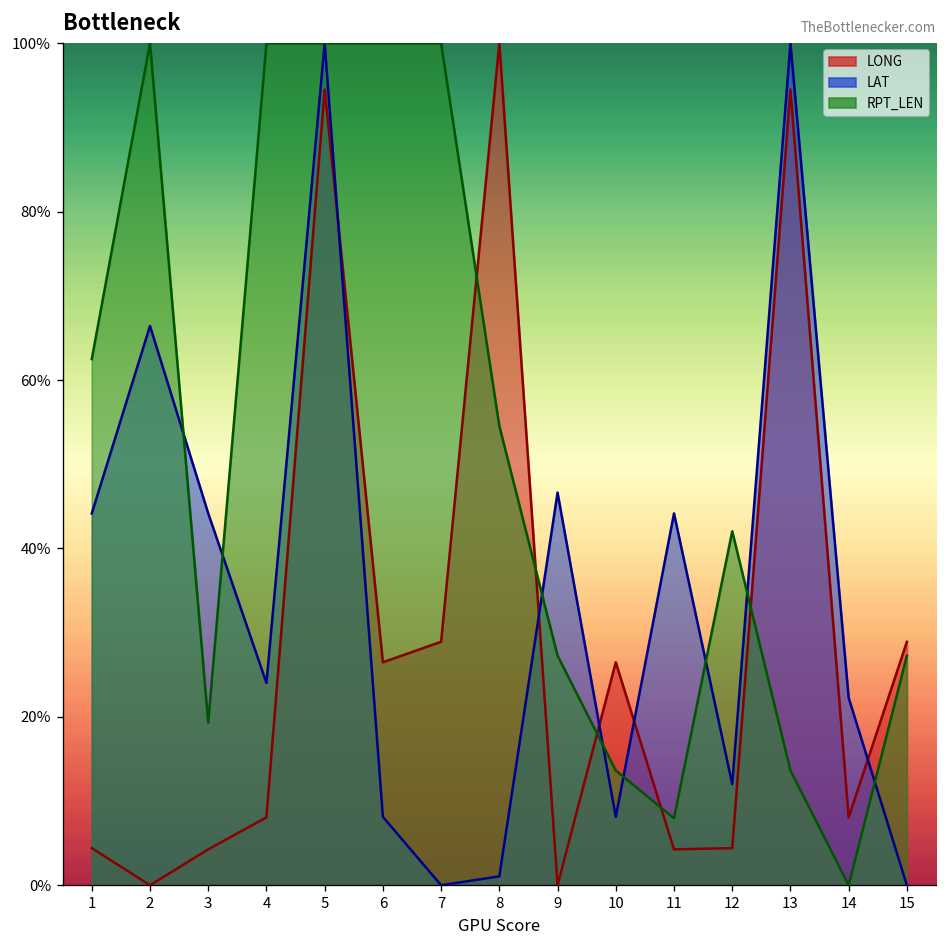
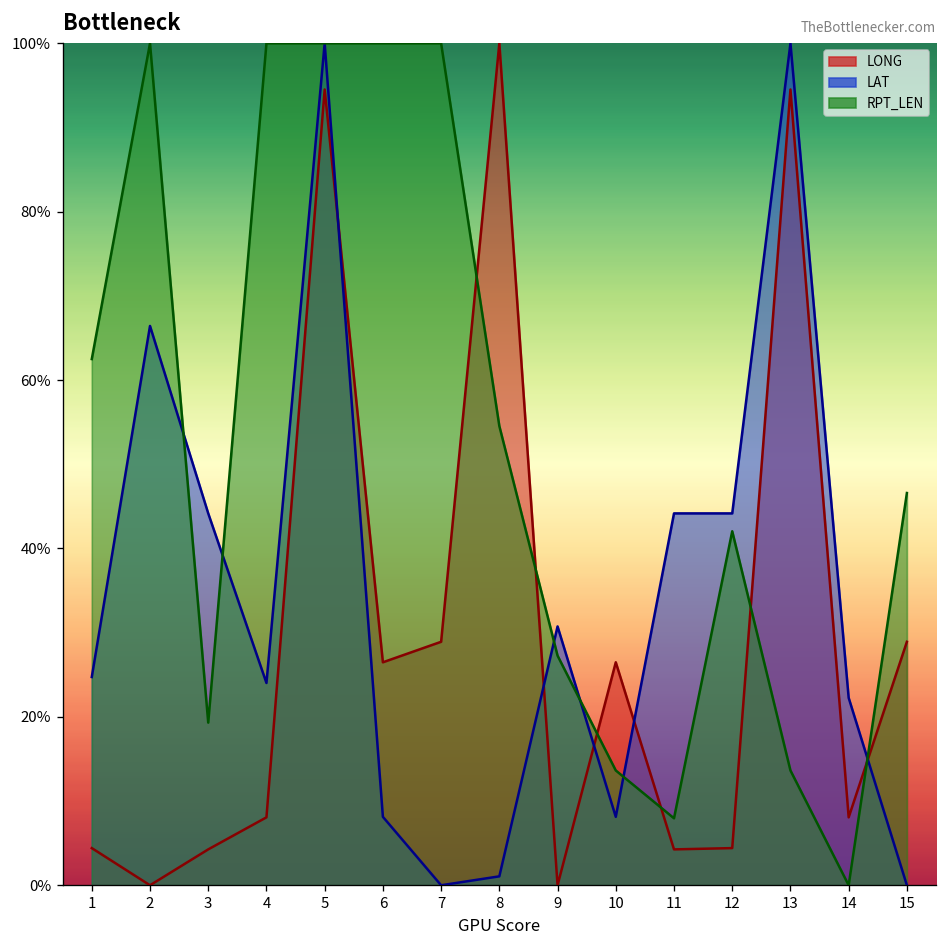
  {
    "LONG": {
      "1": "4%",
      "2": "0%",
      "3": "4%",
      "4": "8%",
      "5": "95%",
      "6": "26%",
      "7": "29%",
      "8": "100%",
      "9": "0%",
      "10": "26%",
      "11": "4%",
      "12": "4%",
      "13": "95%",
      "14": "8%",
      "15": "29%"
    },
    "LAT": {
-     "1": "44%",
+     "1": "25%",
      "2": "66%",
      "3": "44%",
      "4": "24%",
      "6": "8%",
      "7": "0%",
      "8": "1%",
-     "9": "47%",
+     "9": "31%",
      "10": "8%",
      "11": "44%",
-     "12": "12%",
+     "12": "44%",
      "13": "100%",
      "14": "22%",
      "15": "0%"
    },
    "RPT_LEN": {
      "1": "63%",
      "2": "100%",
      "3": "19%",
      "4": "100%",
      "6": "100%",
      "7": "100%",
      "8": "55%",
      "9": "27%",
      "10": "14%",
      "11": "8%",
      "12": "42%",
      "13": "14%",
      "14": "0%",
-     "15": "27%"
+     "15": "47%"
    }
  }
